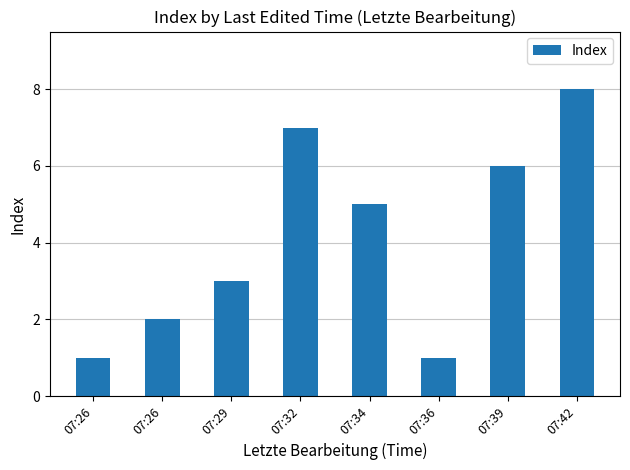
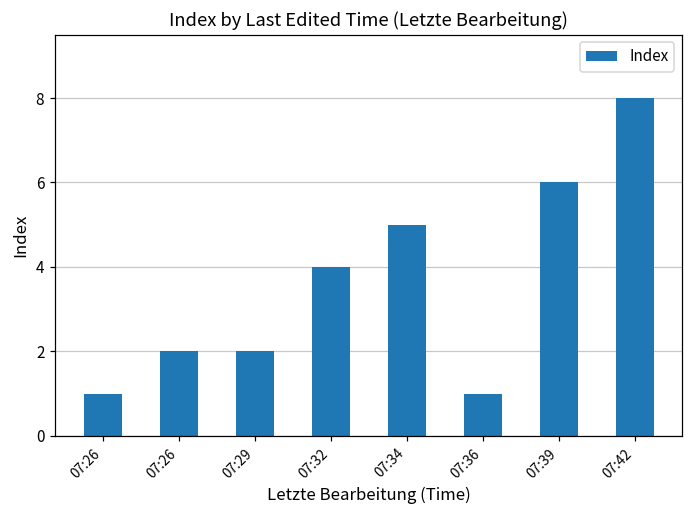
  {
-   "07:29": 3,
-   "07:32": 7,
+   "07:29": 2,
+   "07:32": 4,
    "07:34": 5,
    "07:36": 1,
    "07:39": 6,
    "07:42": 8
  }
